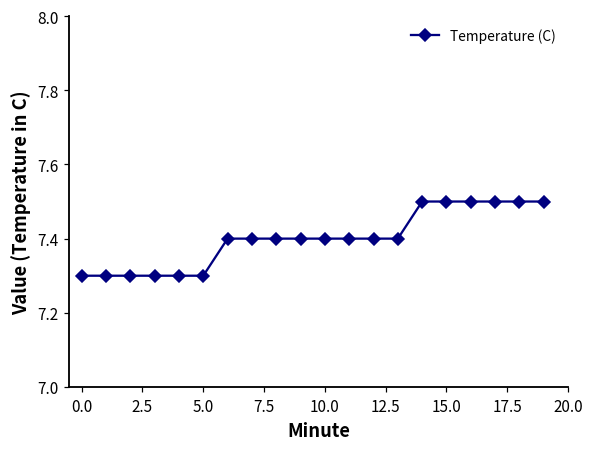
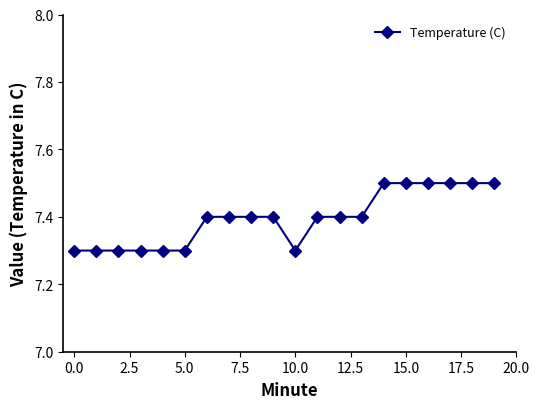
  {
    "0.0": 7.3,
    "5.0": 7.3,
-   "10.0": 7.4,
+   "10.0": 7.3,
    "15.0": 7.5
  }
